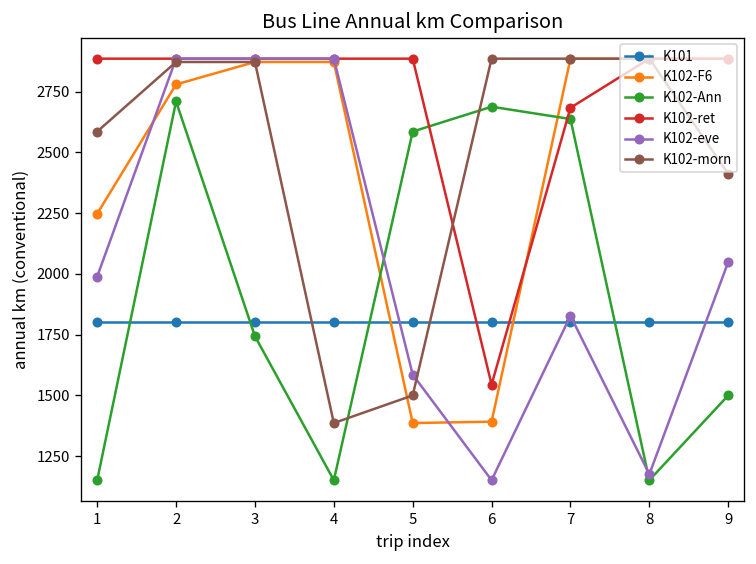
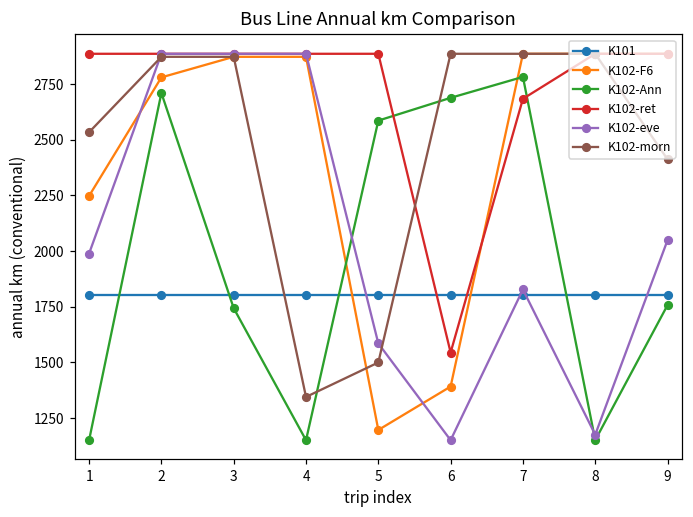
  {
    "K101": {
      "1": 1800,
      "2": 1800,
      "3": 1800,
      "4": 1800,
      "5": 1800,
      "6": 1800,
      "7": 1800,
      "8": 1800,
      "9": 1800
    },
    "K102-F6": {
      "1": 2250,
      "2": 2780,
      "4": 2870,
-     "5": 1390,
+     "5": 1200,
      "6": 1390
    },
    "K102-Ann": {
      "1": 1150,
      "2": 2710,
      "3": 1740,
      "4": 1150,
      "5": 2590,
      "6": 2690,
-     "7": 2640,
+     "7": 2780,
      "8": 1150,
-     "9": 1500
+     "9": 1760
    },
    "K102-ret": {
      "1": 2890,
      "5": 2890,
      "6": 1540,
      "7": 2680
    },
    "K102-eve": {
      "1": 1990,
      "5": 1590,
      "6": 1150,
      "7": 1830,
      "8": 1180,
      "9": 2050
    },
    "K102-morn": {
-     "1": 2590,
+     "1": 2530,
      "2": 2870,
-     "4": 1390,
+     "4": 1350,
      "5": 1500,
      "6": 2890,
      "9": 2410
    }
  }
